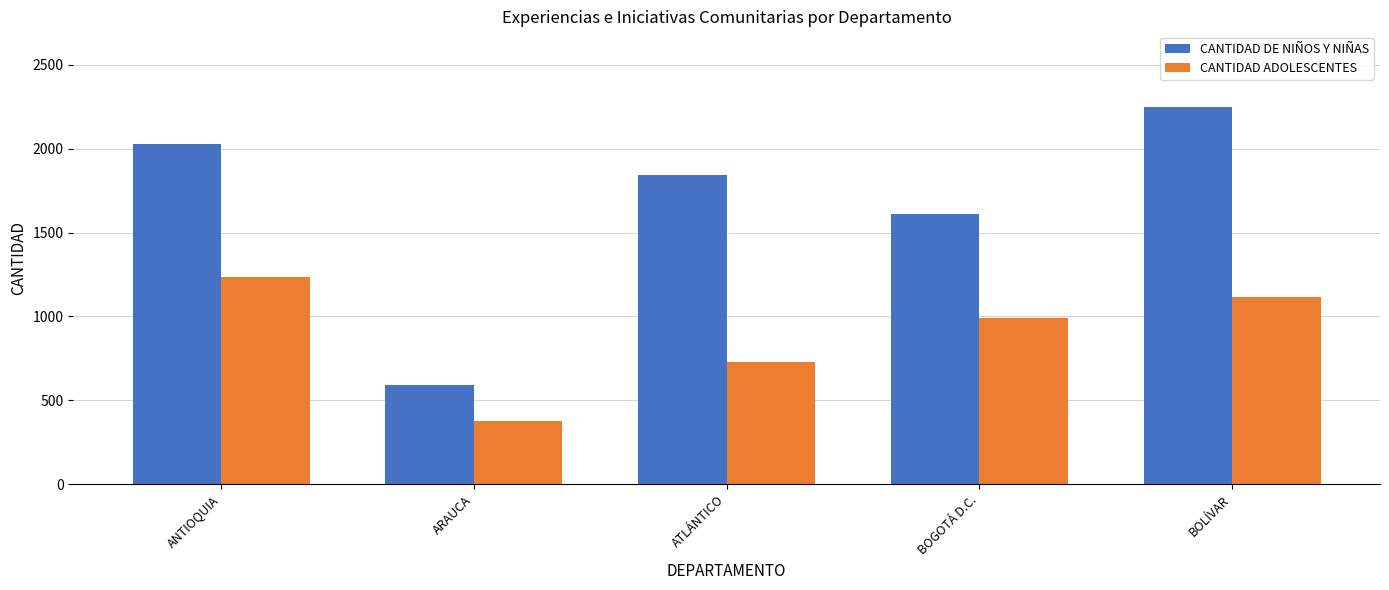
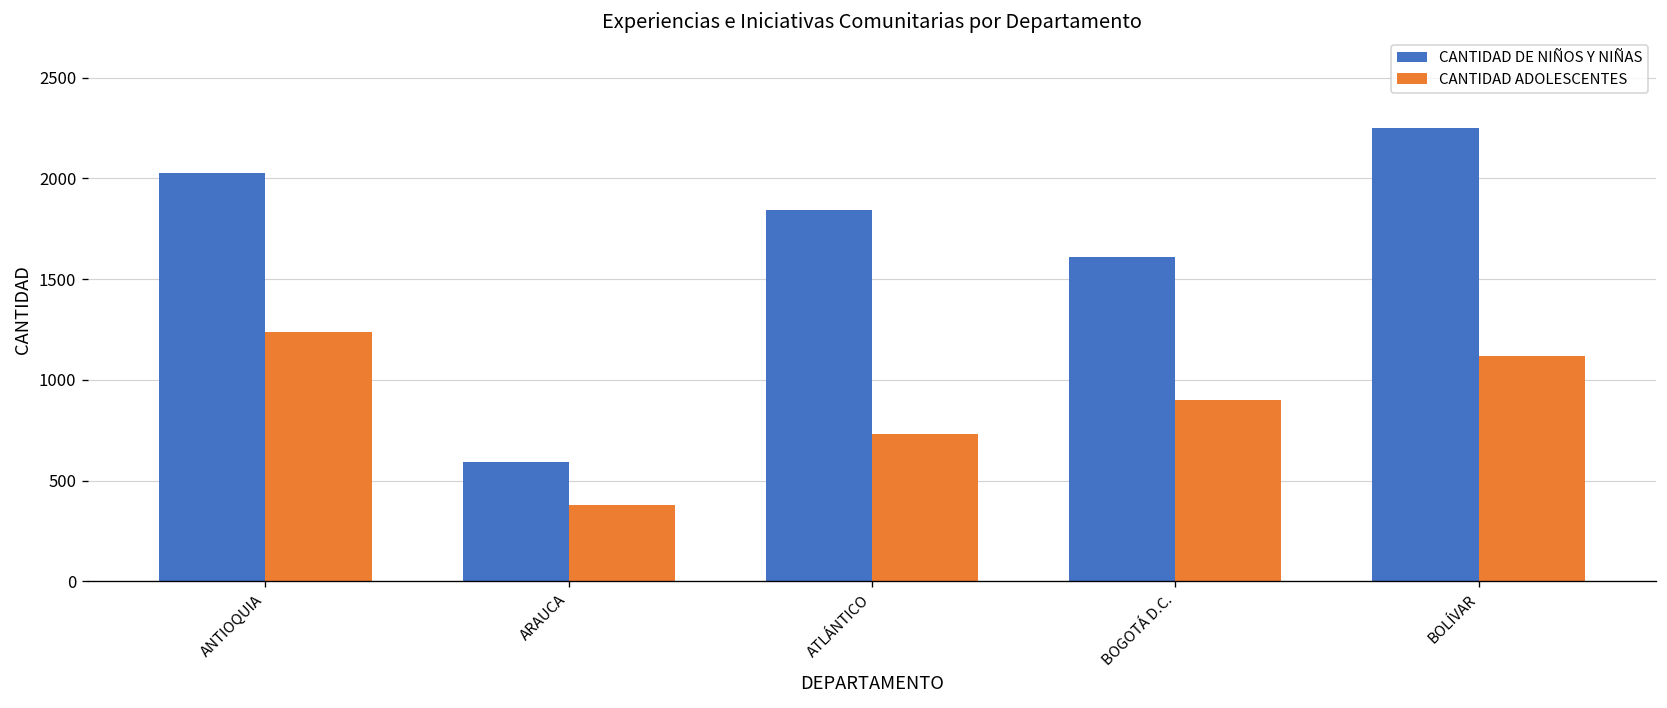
  {
    "CANTIDAD DE NIÑOS Y NIÑAS": {
      "ANTIOQUIA": 2030,
      "ARAUCA": 590,
      "ATLÁNTICO": 1840,
      "BOGOTÁ D.C.": 1610,
      "BOLÍVAR": 2250
    },
    "CANTIDAD ADOLESCENTES": {
      "ANTIOQUIA": 1240,
      "ARAUCA": 380,
      "ATLÁNTICO": 730,
-     "BOGOTÁ D.C.": 990,
+     "BOGOTÁ D.C.": 900,
      "BOLÍVAR": 1120
    }
  }
